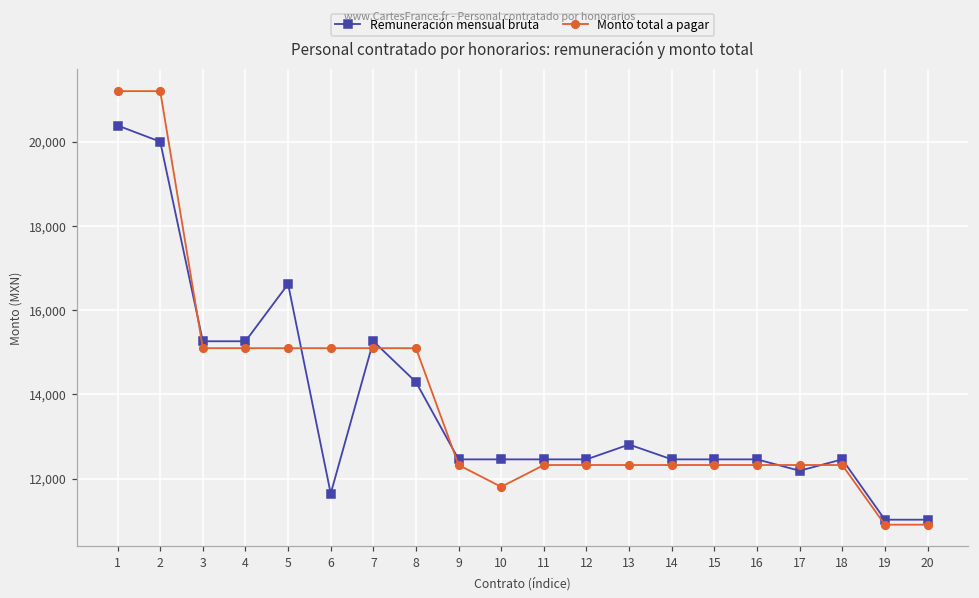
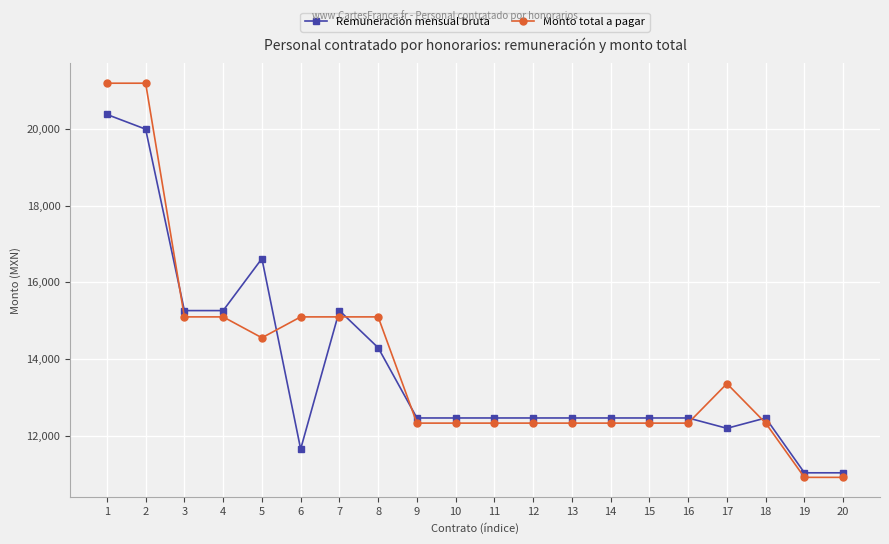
  {
    "Remuneración mensual bruta": {
      "1": "20,400",
      "2": "20,000",
      "3": "15,300",
      "4": "15,300",
      "5": "16,600",
      "6": "11,600",
      "7": "15,300",
      "8": "14,300",
      "9": "12,500",
      "10": "12,500",
      "11": "12,500",
      "12": "12,500",
-     "13": "12,800",
+     "13": "12,500",
      "14": "12,500",
      "15": "12,500",
      "16": "12,500",
      "17": "12,200",
      "18": "12,500",
      "19": "11,000",
      "20": "11,000"
    },
    "Monto total a pagar": {
      "1": "21,200",
      "2": "21,200",
      "3": "15,100",
      "4": "15,100",
-     "5": "15,100",
+     "5": "14,600",
      "6": "15,100",
      "7": "15,100",
      "8": "15,100",
      "9": "12,300",
-     "10": "11,800",
+     "10": "12,300",
      "11": "12,300",
      "12": "12,300",
      "13": "12,300",
      "14": "12,300",
      "15": "12,300",
      "16": "12,300",
-     "17": "12,300",
+     "17": "13,400",
      "18": "12,300",
      "19": "10,900",
      "20": "10,900"
    }
  }
